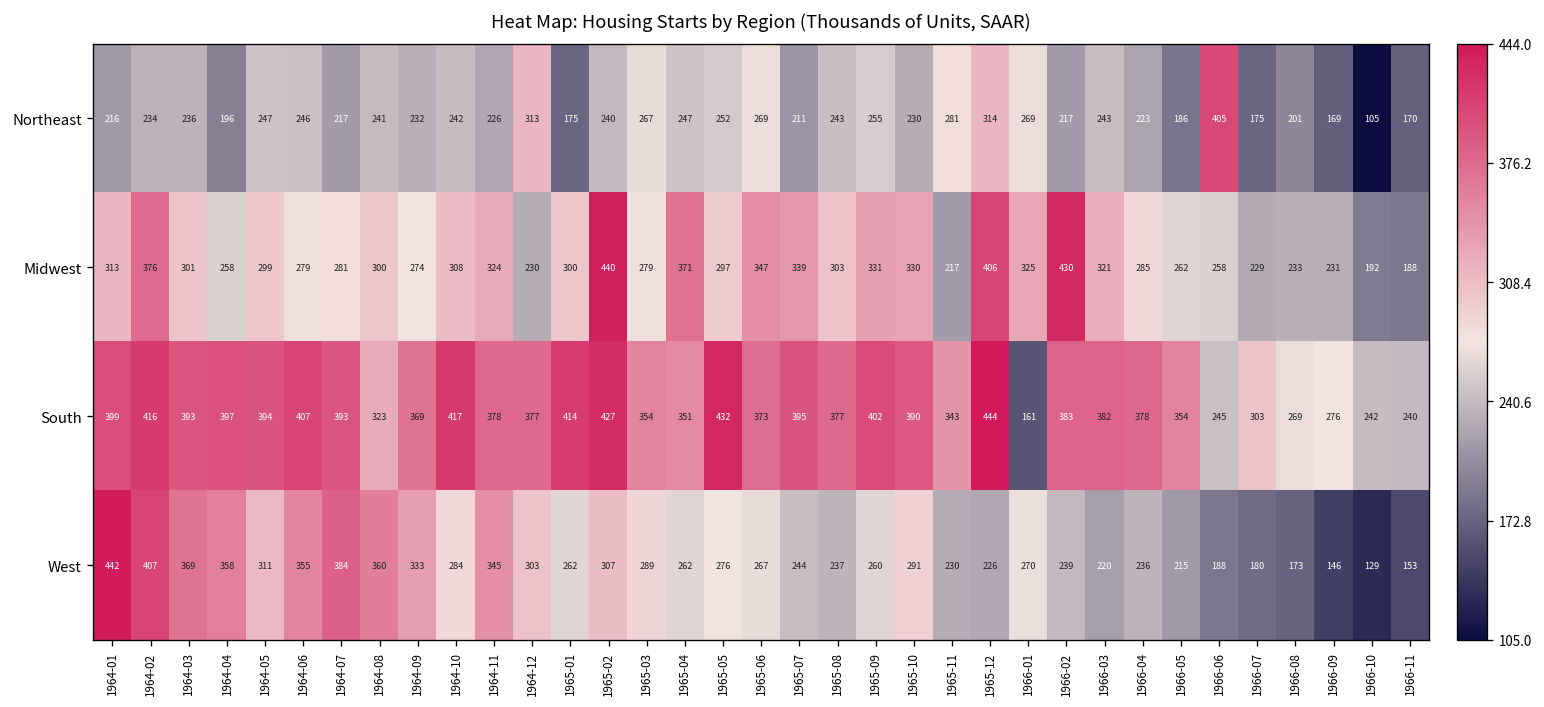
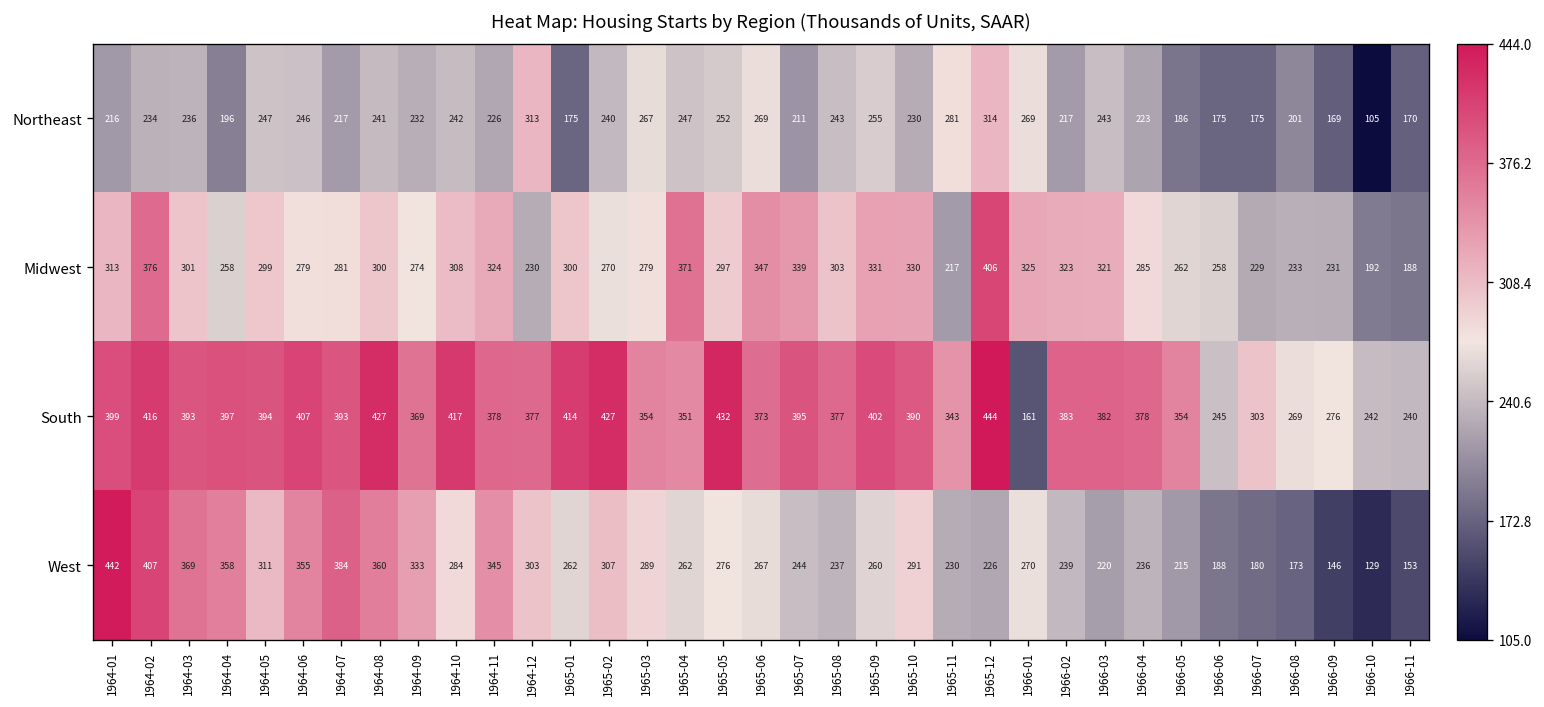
  {
    "Northeast": {
      "1964-01": 216,
      "1964-02": 234,
      "1964-03": 236,
      "1964-04": 196,
      "1964-05": 247,
      "1964-06": 246,
      "1964-07": 217,
      "1964-08": 241,
      "1964-09": 232,
      "1964-10": 242,
      "1964-11": 226,
      "1964-12": 313,
      "1965-01": 175,
      "1965-02": 240,
      "1965-03": 267,
      "1965-04": 247,
      "1965-05": 252,
      "1965-06": 269,
      "1965-07": 211,
      "1965-08": 243,
      "1965-09": 255,
      "1965-10": 230,
      "1965-11": 281,
      "1965-12": 314,
      "1966-01": 269,
      "1966-02": 217,
      "1966-03": 243,
      "1966-04": 223,
      "1966-05": 186,
-     "1966-06": 405,
+     "1966-06": 175,
      "1966-07": 175,
      "1966-08": 201,
      "1966-09": 169,
      "1966-10": 105,
      "1966-11": 170
    },
    "Midwest": {
      "1964-01": 313,
      "1964-02": 376,
      "1964-03": 301,
      "1964-04": 258,
      "1964-05": 299,
      "1964-06": 279,
      "1964-07": 281,
      "1964-08": 300,
      "1964-09": 274,
      "1964-10": 308,
      "1964-11": 324,
      "1964-12": 230,
      "1965-01": 300,
-     "1965-02": 440,
+     "1965-02": 270,
      "1965-03": 279,
      "1965-04": 371,
      "1965-05": 297,
      "1965-06": 347,
      "1965-07": 339,
      "1965-08": 303,
      "1965-09": 331,
      "1965-10": 330,
      "1965-11": 217,
      "1965-12": 406,
      "1966-01": 325,
-     "1966-02": 430,
+     "1966-02": 323,
      "1966-03": 321,
      "1966-04": 285,
      "1966-05": 262,
      "1966-06": 258,
      "1966-07": 229,
      "1966-08": 233,
      "1966-09": 231,
      "1966-10": 192,
      "1966-11": 188
    },
    "South": {
      "1964-01": 399,
      "1964-02": 416,
      "1964-03": 393,
      "1964-04": 397,
      "1964-05": 394,
      "1964-06": 407,
      "1964-07": 393,
-     "1964-08": 323,
+     "1964-08": 427,
      "1964-09": 369,
      "1964-10": 417,
      "1964-11": 378,
      "1964-12": 377,
      "1965-01": 414,
      "1965-02": 427,
      "1965-03": 354,
      "1965-04": 351,
      "1965-05": 432,
      "1965-06": 373,
      "1965-07": 395,
      "1965-08": 377,
      "1965-09": 402,
      "1965-10": 390,
      "1965-11": 343,
      "1965-12": 444,
      "1966-01": 161,
      "1966-02": 383,
      "1966-03": 382,
      "1966-04": 378,
      "1966-05": 354,
      "1966-06": 245,
      "1966-07": 303,
      "1966-08": 269,
      "1966-09": 276,
      "1966-10": 242,
      "1966-11": 240
    },
    "West": {
      "1964-01": 442,
      "1964-02": 407,
      "1964-03": 369,
      "1964-04": 358,
      "1964-05": 311,
      "1964-06": 355,
      "1964-07": 384,
      "1964-08": 360,
      "1964-09": 333,
      "1964-10": 284,
      "1964-11": 345,
      "1964-12": 303,
      "1965-01": 262,
      "1965-02": 307,
      "1965-03": 289,
      "1965-04": 262,
      "1965-05": 276,
      "1965-06": 267,
      "1965-07": 244,
      "1965-08": 237,
      "1965-09": 260,
      "1965-10": 291,
      "1965-11": 230,
      "1965-12": 226,
      "1966-01": 270,
      "1966-02": 239,
      "1966-03": 220,
      "1966-04": 236,
      "1966-05": 215,
      "1966-06": 188,
      "1966-07": 180,
      "1966-08": 173,
      "1966-09": 146,
      "1966-10": 129,
      "1966-11": 153
    }
  }
